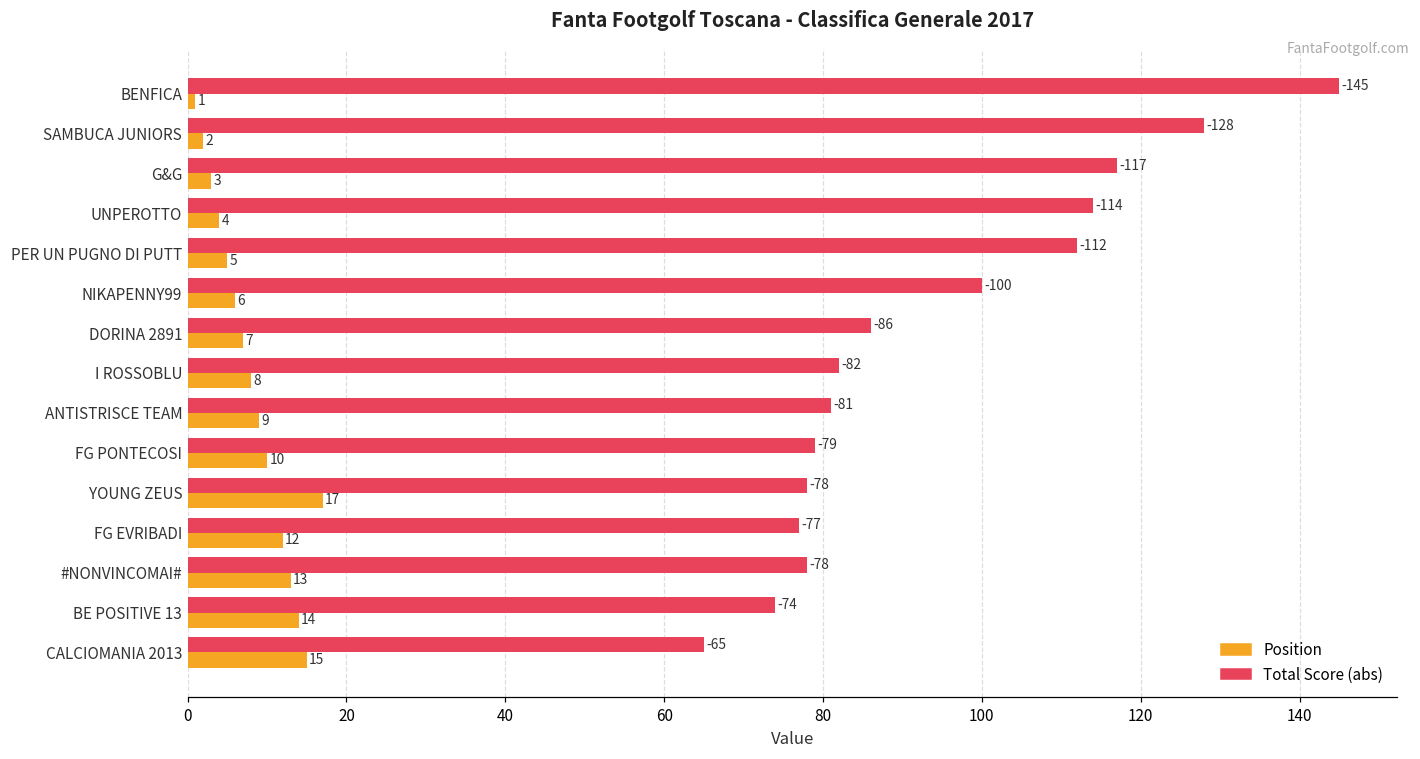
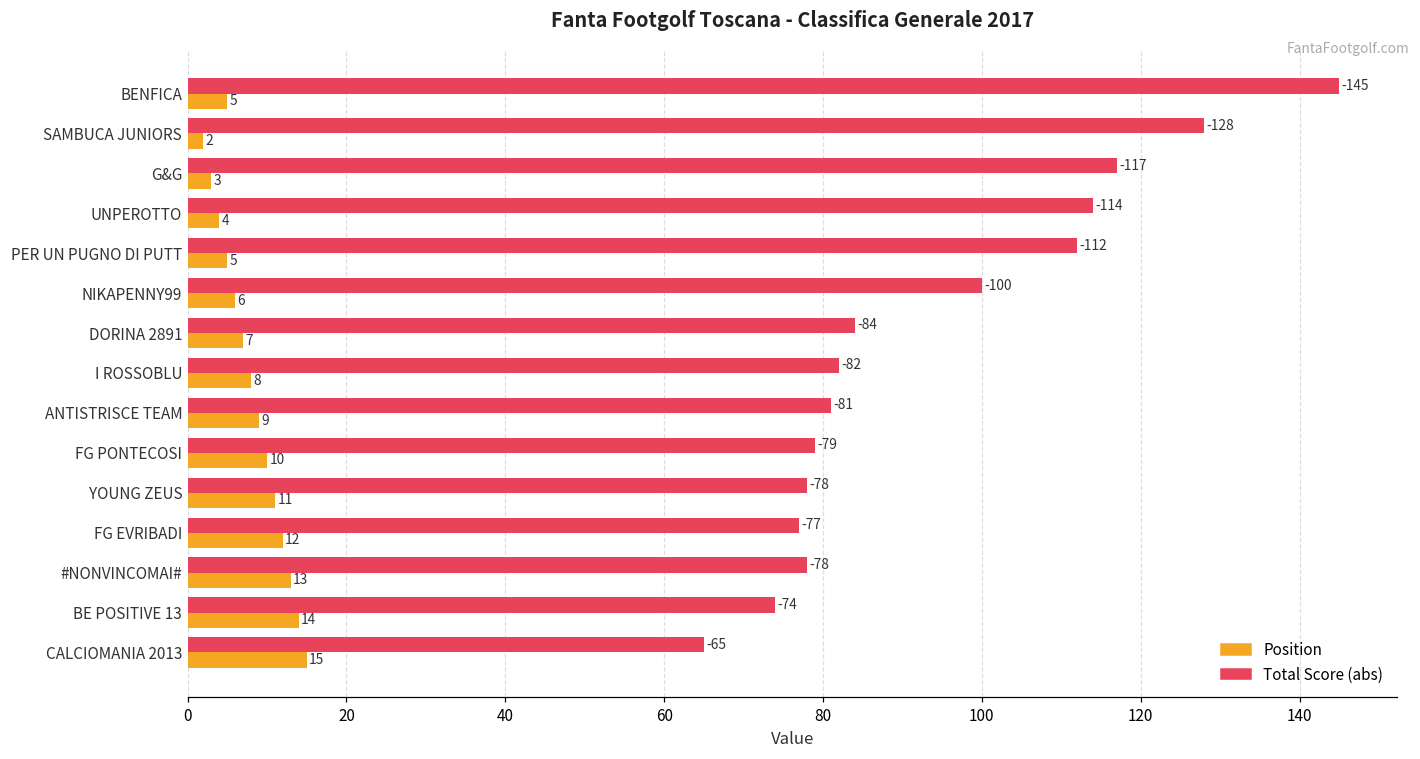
  {
    "Position": {
-     "BENFICA": 1,
+     "BENFICA": 5,
      "SAMBUCA JUNIORS": 2,
      "G&G": 3,
      "UNPEROTTO": 4,
      "PER UN PUGNO DI PUTT": 5,
      "NIKAPENNY99": 6,
      "DORINA 2891": 7,
      "I ROSSOBLU": 8,
      "ANTISTRISCE TEAM": 9,
      "FG PONTECOSI": 10,
-     "YOUNG ZEUS": 17,
+     "YOUNG ZEUS": 11,
      "FG EVRIBADI": 12,
      "#NONVINCOMAI#": 13,
      "BE POSITIVE 13": 14,
      "CALCIOMANIA 2013": 15
    },
    "Total Score (abs)": {
-     "DORINA 2891": -86
+     "DORINA 2891": -84
    }
  }
